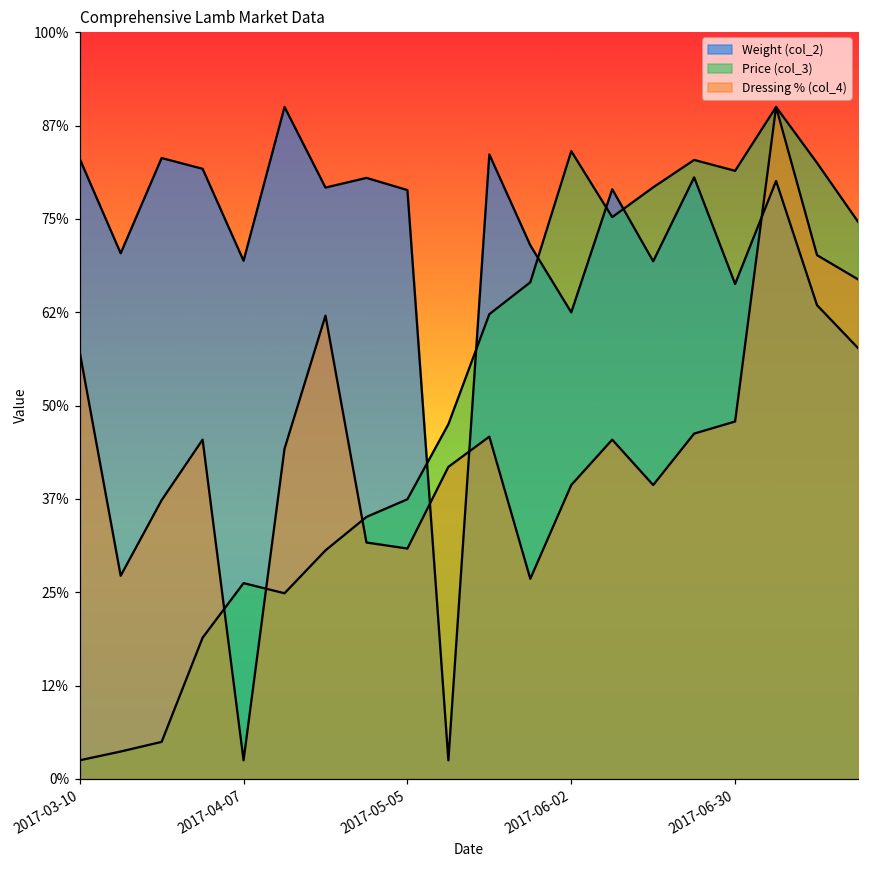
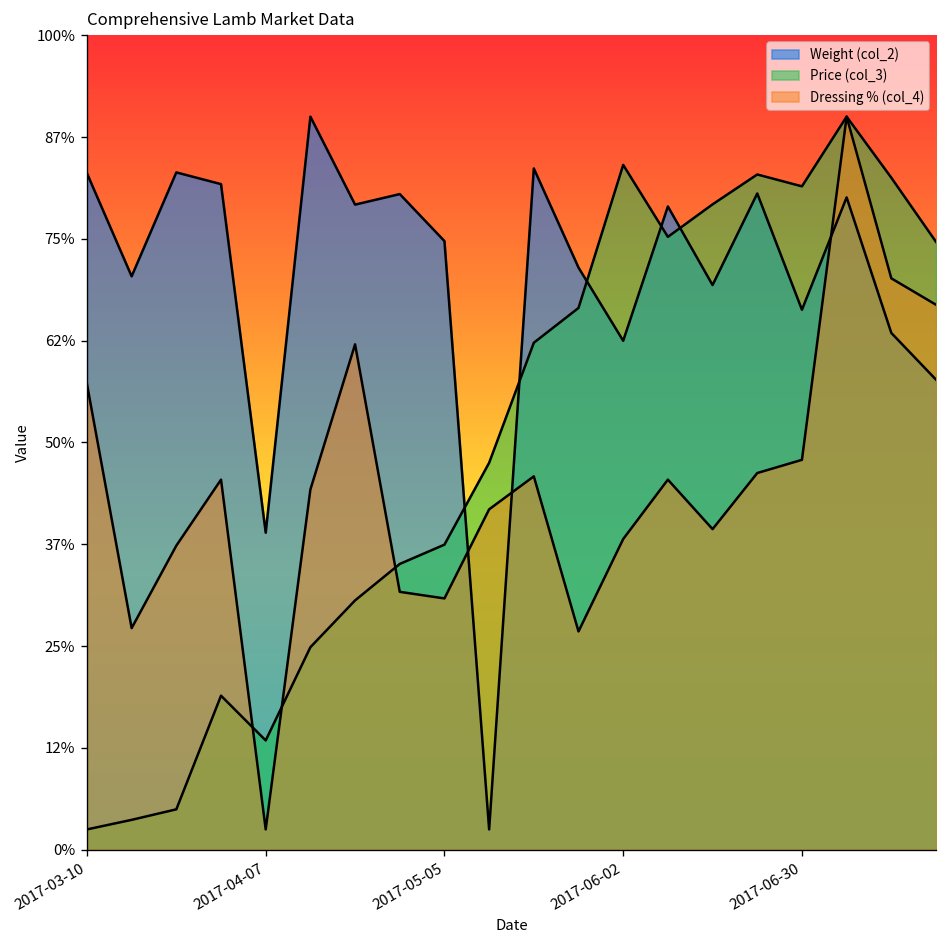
  {
    "Weight (col_2)": {
      "2017-03-10": "83%",
-     "2017-04-07": "69%",
-     "2017-05-05": "79%",
+     "2017-04-07": "39%",
+     "2017-05-05": "75%",
      "2017-06-02": "62%",
      "2017-06-30": "66%"
    },
    "Price (col_3)": {
      "2017-03-10": "3%",
-     "2017-04-07": "26%",
+     "2017-04-07": "13%",
      "2017-05-05": "37%",
      "2017-06-02": "84%",
      "2017-06-30": "81%"
    },
    "Dressing % (col_4)": {
      "2017-03-10": "57%",
      "2017-04-07": "3%",
      "2017-05-05": "31%",
-     "2017-06-02": "39%",
+     "2017-06-02": "38%",
      "2017-06-30": "48%"
    }
  }
